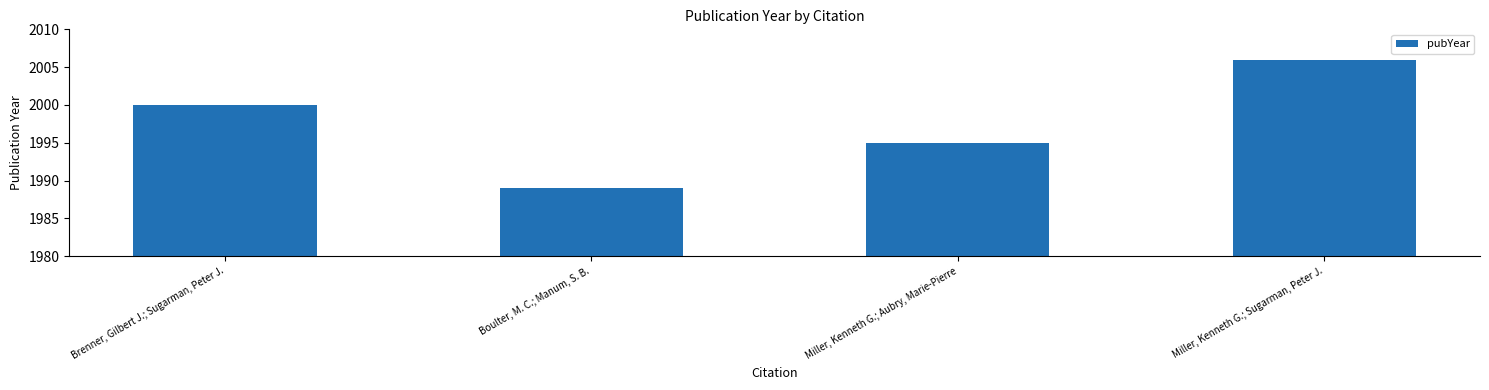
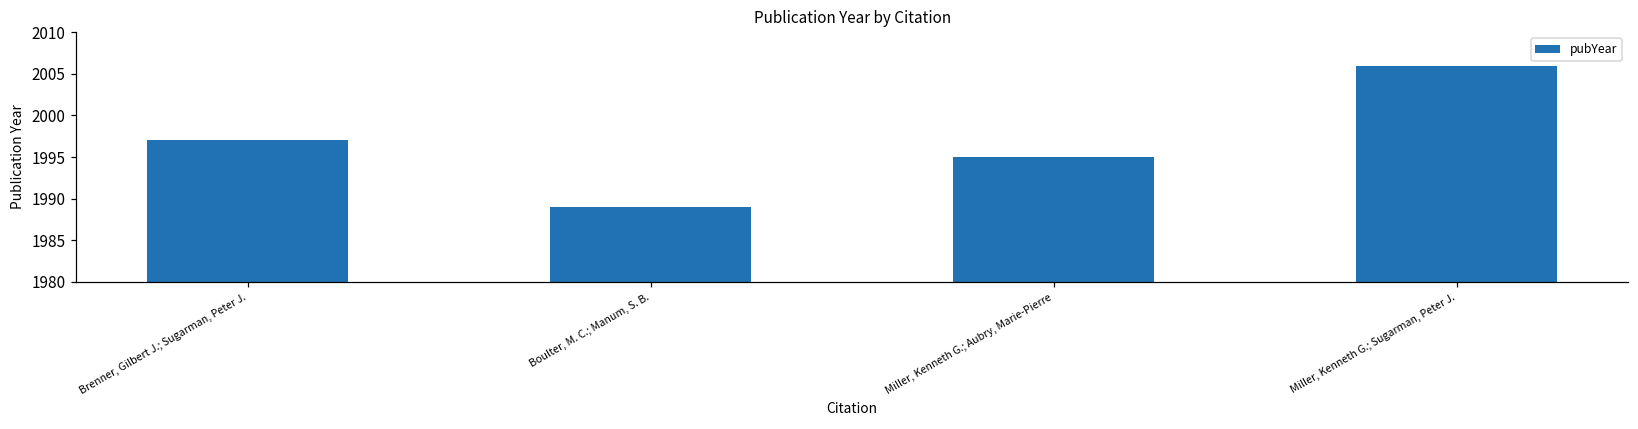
  {
-   "Brenner, Gilbert J.; Sugarman, Peter J.": 2000,
+   "Brenner, Gilbert J.; Sugarman, Peter J.": 1997,
    "Boulter, M. C.; Manum, S. B.": 1989,
    "Miller, Kenneth G.; Aubry, Marie-Pierre": 1995,
    "Miller, Kenneth G.; Sugarman, Peter J.": 2006
  }
